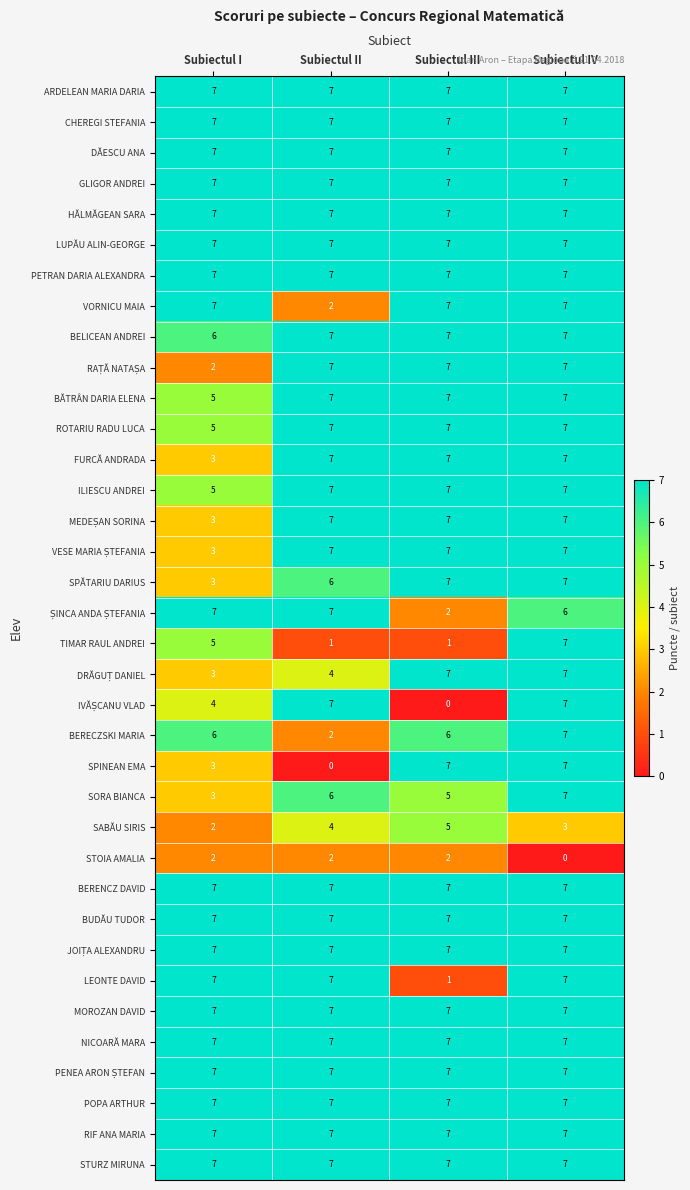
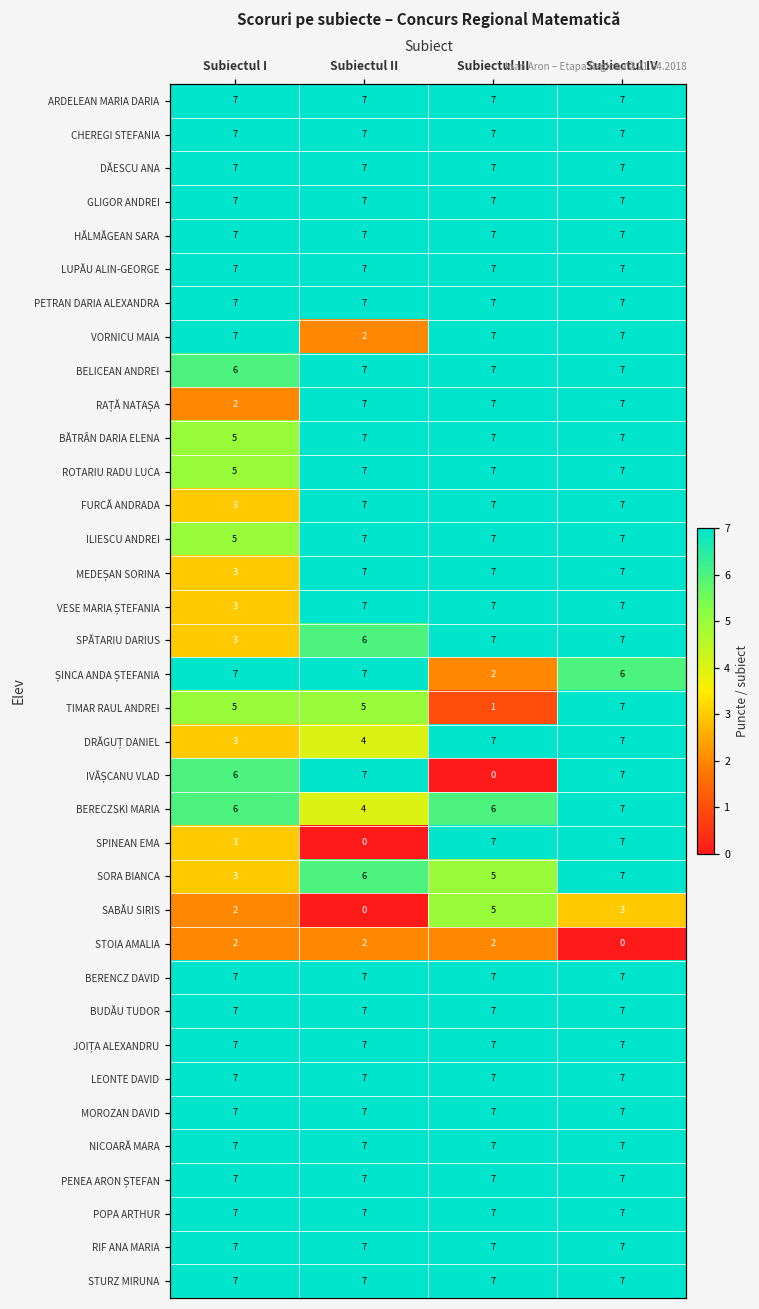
  {
    "ARDELEAN MARIA DARIA": {
      "Subiectul I": 7,
      "Subiectul II": 7,
      "Subiectul III": 7,
      "Subiectul IV": 7
    },
    "CHEREGI STEFANIA": {
      "Subiectul I": 7,
      "Subiectul II": 7,
      "Subiectul III": 7,
      "Subiectul IV": 7
    },
    "DĂESCU ANA": {
      "Subiectul I": 7,
      "Subiectul II": 7,
      "Subiectul III": 7,
      "Subiectul IV": 7
    },
    "GLIGOR ANDREI": {
      "Subiectul I": 7,
      "Subiectul II": 7,
      "Subiectul III": 7,
      "Subiectul IV": 7
    },
    "HĂLMĂGEAN SARA": {
      "Subiectul I": 7,
      "Subiectul II": 7,
      "Subiectul III": 7,
      "Subiectul IV": 7
    },
    "LUPĂU ALIN-GEORGE": {
      "Subiectul I": 7,
      "Subiectul II": 7,
      "Subiectul III": 7,
      "Subiectul IV": 7
    },
    "PETRAN DARIA ALEXANDRA": {
      "Subiectul I": 7,
      "Subiectul II": 7,
      "Subiectul III": 7,
      "Subiectul IV": 7
    },
    "VORNICU MAIA": {
      "Subiectul I": 7,
      "Subiectul II": 2,
      "Subiectul III": 7,
      "Subiectul IV": 7
    },
    "BELICEAN ANDREI": {
      "Subiectul I": 6,
      "Subiectul II": 7,
      "Subiectul III": 7,
      "Subiectul IV": 7
    },
    "RAȚĂ NATAȘA": {
      "Subiectul I": 2,
      "Subiectul II": 7,
      "Subiectul III": 7,
      "Subiectul IV": 7
    },
    "BĂTRÂN DARIA ELENA": {
      "Subiectul I": 5,
      "Subiectul II": 7,
      "Subiectul III": 7,
      "Subiectul IV": 7
    },
    "ROTARIU RADU LUCA": {
      "Subiectul I": 5,
      "Subiectul II": 7,
      "Subiectul III": 7,
      "Subiectul IV": 7
    },
    "FURCĂ ANDRADA": {
      "Subiectul I": 3,
      "Subiectul II": 7,
      "Subiectul III": 7,
      "Subiectul IV": 7
    },
    "ILIESCU ANDREI": {
      "Subiectul I": 5,
      "Subiectul II": 7,
      "Subiectul III": 7,
      "Subiectul IV": 7
    },
    "MEDEȘAN SORINA": {
      "Subiectul I": 3,
      "Subiectul II": 7,
      "Subiectul III": 7,
      "Subiectul IV": 7
    },
    "VESE MARIA ȘTEFANIA": {
      "Subiectul I": 3,
      "Subiectul II": 7,
      "Subiectul III": 7,
      "Subiectul IV": 7
    },
    "SPĂTARIU DARIUS": {
      "Subiectul I": 3,
      "Subiectul II": 6,
      "Subiectul III": 7,
      "Subiectul IV": 7
    },
    "ȘINCA ANDA ȘTEFANIA": {
      "Subiectul I": 7,
      "Subiectul II": 7,
      "Subiectul III": 2,
      "Subiectul IV": 6
    },
    "TIMAR RAUL ANDREI": {
      "Subiectul I": 5,
-     "Subiectul II": 1,
+     "Subiectul II": 5,
      "Subiectul III": 1,
      "Subiectul IV": 7
    },
    "DRĂGUȚ DANIEL": {
      "Subiectul I": 3,
      "Subiectul II": 4,
      "Subiectul III": 7,
      "Subiectul IV": 7
    },
    "IVĂȘCANU VLAD": {
-     "Subiectul I": 4,
+     "Subiectul I": 6,
      "Subiectul II": 7,
      "Subiectul III": 0,
      "Subiectul IV": 7
    },
    "BERECZSKI MARIA": {
      "Subiectul I": 6,
-     "Subiectul II": 2,
+     "Subiectul II": 4,
      "Subiectul III": 6,
      "Subiectul IV": 7
    },
    "SPINEAN EMA": {
      "Subiectul I": 3,
      "Subiectul II": 0,
      "Subiectul III": 7,
      "Subiectul IV": 7
    },
    "SORA BIANCA": {
      "Subiectul I": 3,
      "Subiectul II": 6,
      "Subiectul III": 5,
      "Subiectul IV": 7
    },
    "SABĂU SIRIS": {
      "Subiectul I": 2,
-     "Subiectul II": 4,
+     "Subiectul II": 0,
      "Subiectul III": 5,
      "Subiectul IV": 3
    },
    "STOIA AMALIA": {
      "Subiectul I": 2,
      "Subiectul II": 2,
      "Subiectul III": 2,
      "Subiectul IV": 0
    },
    "BERENCZ DAVID": {
      "Subiectul I": 7,
      "Subiectul II": 7,
      "Subiectul III": 7,
      "Subiectul IV": 7
    },
    "BUDĂU TUDOR": {
      "Subiectul I": 7,
      "Subiectul II": 7,
      "Subiectul III": 7,
      "Subiectul IV": 7
    },
    "JOIȚA ALEXANDRU": {
      "Subiectul I": 7,
      "Subiectul II": 7,
      "Subiectul III": 7,
      "Subiectul IV": 7
    },
    "LEONTE DAVID": {
      "Subiectul I": 7,
      "Subiectul II": 7,
-     "Subiectul III": 1,
+     "Subiectul III": 7,
      "Subiectul IV": 7
    },
    "MOROZAN DAVID": {
      "Subiectul I": 7,
      "Subiectul II": 7,
      "Subiectul III": 7,
      "Subiectul IV": 7
    },
    "NICOARĂ MARA": {
      "Subiectul I": 7,
      "Subiectul II": 7,
      "Subiectul III": 7,
      "Subiectul IV": 7
    },
    "PENEA ARON ȘTEFAN": {
      "Subiectul I": 7,
      "Subiectul II": 7,
      "Subiectul III": 7,
      "Subiectul IV": 7
    },
    "POPA ARTHUR": {
      "Subiectul I": 7,
      "Subiectul II": 7,
      "Subiectul III": 7,
      "Subiectul IV": 7
    },
    "RIF ANA MARIA": {
      "Subiectul I": 7,
      "Subiectul II": 7,
      "Subiectul III": 7,
      "Subiectul IV": 7
    },
    "STURZ MIRUNA": {
      "Subiectul I": 7,
      "Subiectul II": 7,
      "Subiectul III": 7,
      "Subiectul IV": 7
    }
  }
